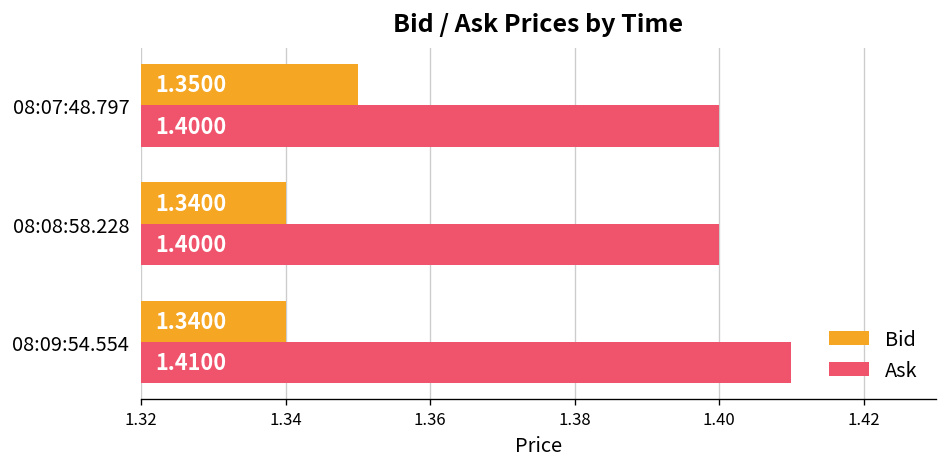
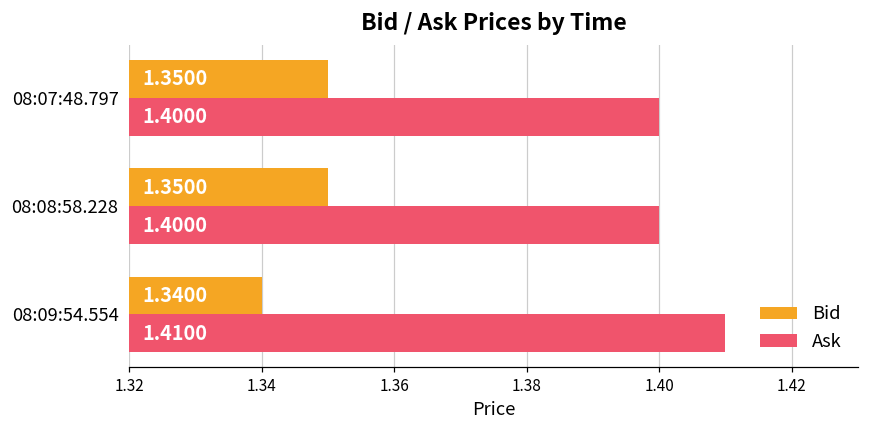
  {
    "Bid": {
      "08:07:48.797": 1.3500,
-     "08:08:58.228": 1.3400,
+     "08:08:58.228": 1.3500,
      "08:09:54.554": 1.3400
    },
    "Ask": {
      "08:07:48.797": 1.4000,
      "08:08:58.228": 1.4000,
      "08:09:54.554": 1.4100
    }
  }
